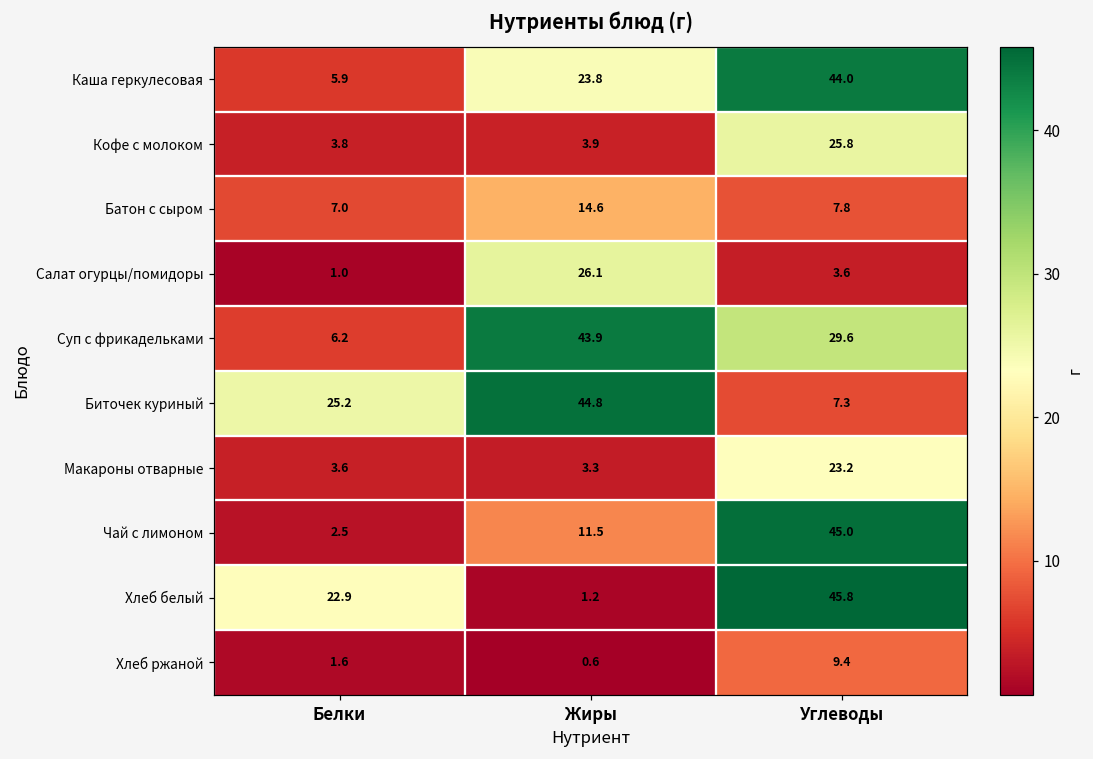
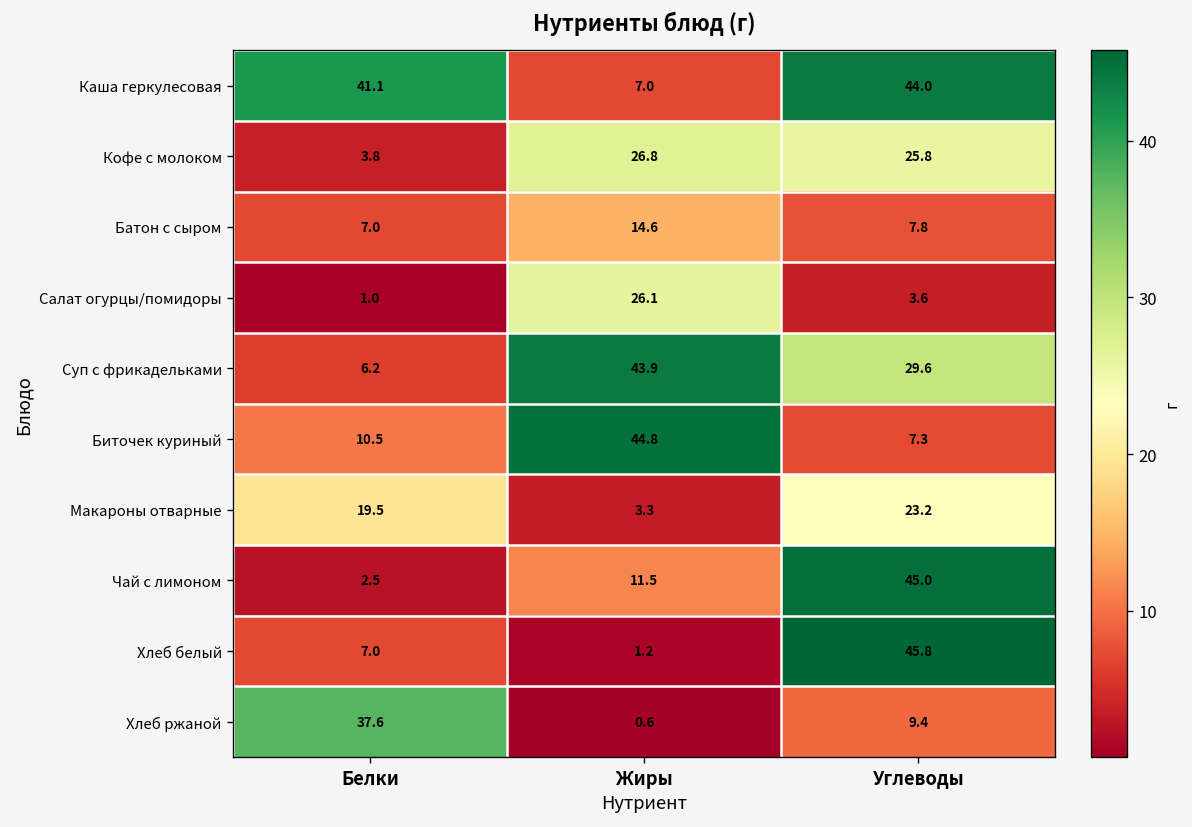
  {
    "Каша геркулесовая": {
-     "Белки": 5.9,
-     "Жиры": 23.8,
+     "Белки": 41.1,
+     "Жиры": 7.0,
      "Углеводы": 44.0
    },
    "Кофе с молоком": {
      "Белки": 3.8,
-     "Жиры": 3.9,
+     "Жиры": 26.8,
      "Углеводы": 25.8
    },
    "Батон с сыром": {
      "Белки": 7.0,
      "Жиры": 14.6,
      "Углеводы": 7.8
    },
    "Салат огурцы/помидоры": {
      "Белки": 1.0,
      "Жиры": 26.1,
      "Углеводы": 3.6
    },
    "Суп с фрикадельками": {
      "Белки": 6.2,
      "Жиры": 43.9,
      "Углеводы": 29.6
    },
    "Биточек куриный": {
-     "Белки": 25.2,
+     "Белки": 10.5,
      "Жиры": 44.8,
      "Углеводы": 7.3
    },
    "Макароны отварные": {
-     "Белки": 3.6,
+     "Белки": 19.5,
      "Жиры": 3.3,
      "Углеводы": 23.2
    },
    "Чай с лимоном": {
      "Белки": 2.5,
      "Жиры": 11.5,
      "Углеводы": 45.0
    },
    "Хлеб белый": {
-     "Белки": 22.9,
+     "Белки": 7.0,
      "Жиры": 1.2,
      "Углеводы": 45.8
    },
    "Хлеб ржаной": {
-     "Белки": 1.6,
+     "Белки": 37.6,
      "Жиры": 0.6,
      "Углеводы": 9.4
    }
  }
